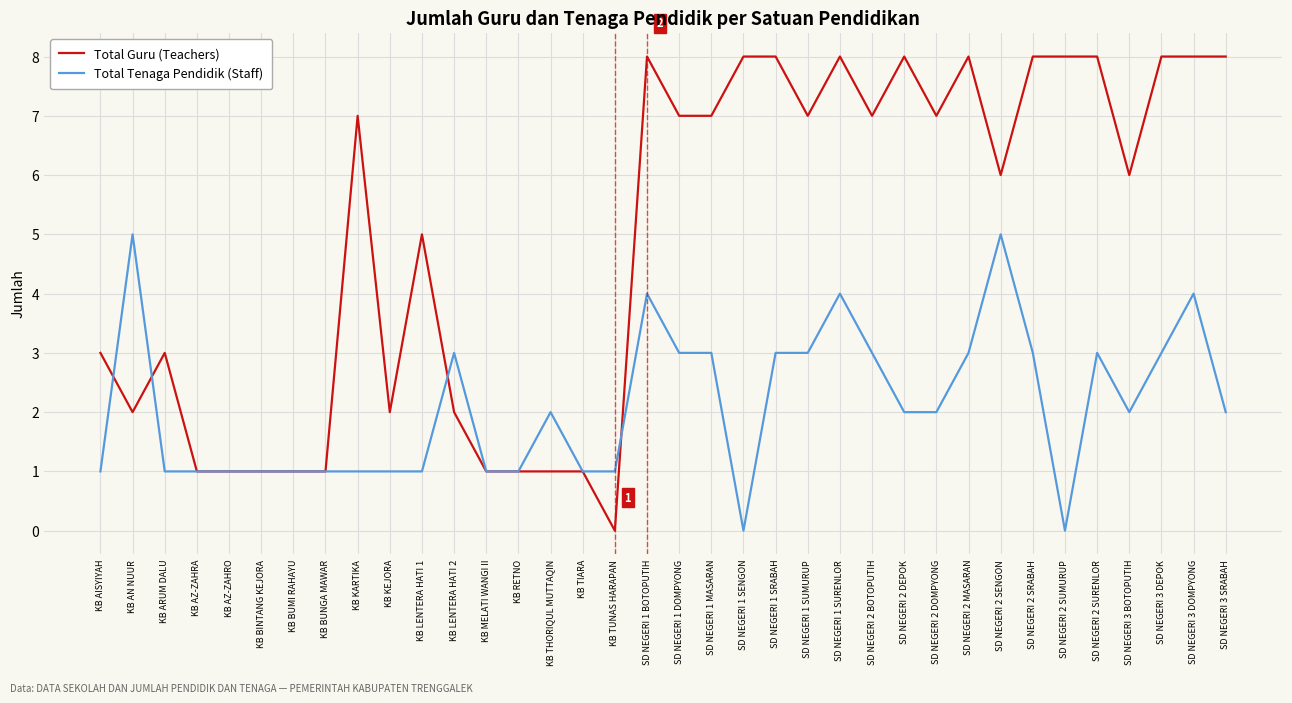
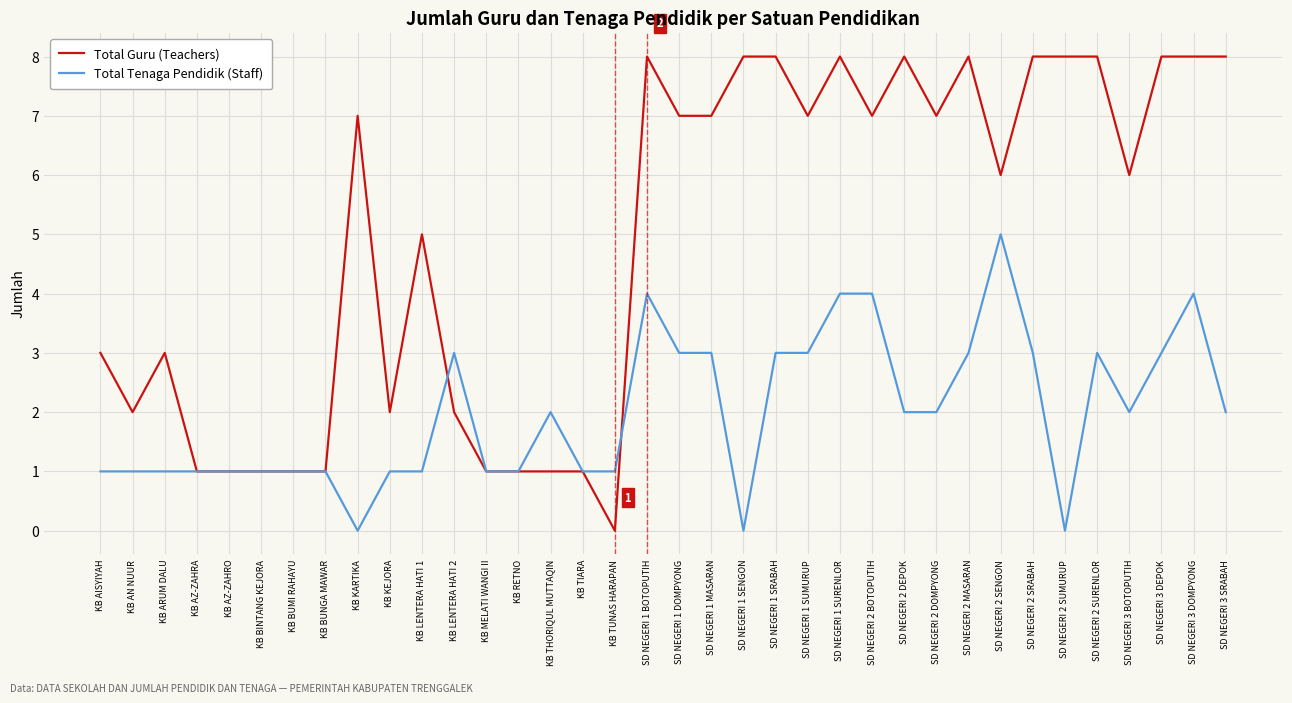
  {
    "Total Guru (Teachers)": {
      "KB AISYIYAH": 3,
      "KB AN NUUR": 2,
      "KB ARUM DALU": 3,
      "KB KARTIKA": 7,
      "KB KEJORA": 2,
      "KB LENTERA HATI 1": 5,
      "KB LENTERA HATI 2": 2,
      "KB THORIQUL MUTTAQIN": 1,
      "KB TUNAS HARAPAN": 0,
      "SD NEGERI 1 BOTOPUTIH": 8,
      "SD NEGERI 1 DOMPYONG": 7,
      "SD NEGERI 1 MASARAN": 7,
      "SD NEGERI 1 SENGON": 8,
      "SD NEGERI 1 SRABAH": 8,
      "SD NEGERI 1 SUMURUP": 7,
      "SD NEGERI 1 SURENLOR": 8,
      "SD NEGERI 2 BOTOPUTIH": 7,
      "SD NEGERI 2 DEPOK": 8,
      "SD NEGERI 2 DOMPYONG": 7,
      "SD NEGERI 2 MASARAN": 8,
      "SD NEGERI 2 SENGON": 6,
      "SD NEGERI 2 SRABAH": 8,
      "SD NEGERI 2 SUMURUP": 8,
      "SD NEGERI 2 SURENLOR": 8,
      "SD NEGERI 3 BOTOPUTIH": 6,
      "SD NEGERI 3 DEPOK": 8,
      "SD NEGERI 3 DOMPYONG": 8,
      "SD NEGERI 3 SRABAH": 8
    },
    "Total Tenaga Pendidik (Staff)": {
      "KB AISYIYAH": 1,
-     "KB AN NUUR": 5,
+     "KB AN NUUR": 1,
      "KB ARUM DALU": 1,
-     "KB KARTIKA": 1,
+     "KB KARTIKA": 0,
      "KB KEJORA": 1,
      "KB LENTERA HATI 1": 1,
      "KB LENTERA HATI 2": 3,
      "KB THORIQUL MUTTAQIN": 2,
      "SD NEGERI 1 BOTOPUTIH": 4,
      "SD NEGERI 1 DOMPYONG": 3,
      "SD NEGERI 1 MASARAN": 3,
      "SD NEGERI 1 SENGON": 0,
      "SD NEGERI 1 SRABAH": 3,
      "SD NEGERI 1 SUMURUP": 3,
      "SD NEGERI 1 SURENLOR": 4,
-     "SD NEGERI 2 BOTOPUTIH": 3,
+     "SD NEGERI 2 BOTOPUTIH": 4,
      "SD NEGERI 2 DEPOK": 2,
      "SD NEGERI 2 DOMPYONG": 2,
      "SD NEGERI 2 MASARAN": 3,
      "SD NEGERI 2 SENGON": 5,
      "SD NEGERI 2 SRABAH": 3,
      "SD NEGERI 2 SUMURUP": 0,
      "SD NEGERI 2 SURENLOR": 3,
      "SD NEGERI 3 BOTOPUTIH": 2,
      "SD NEGERI 3 DEPOK": 3,
      "SD NEGERI 3 DOMPYONG": 4,
      "SD NEGERI 3 SRABAH": 2
    }
  }
